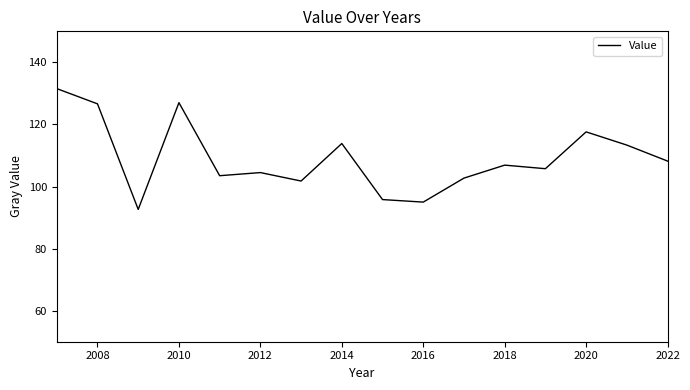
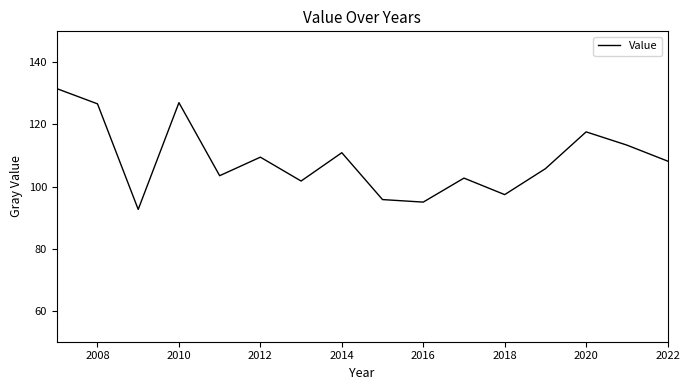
  {
    "2008": 127,
    "2010": 127,
-   "2012": 104,
-   "2014": 114,
+   "2012": 109,
+   "2014": 111,
    "2016": 95,
-   "2018": 107,
+   "2018": 97,
    "2020": 118,
    "2022": 108
  }
